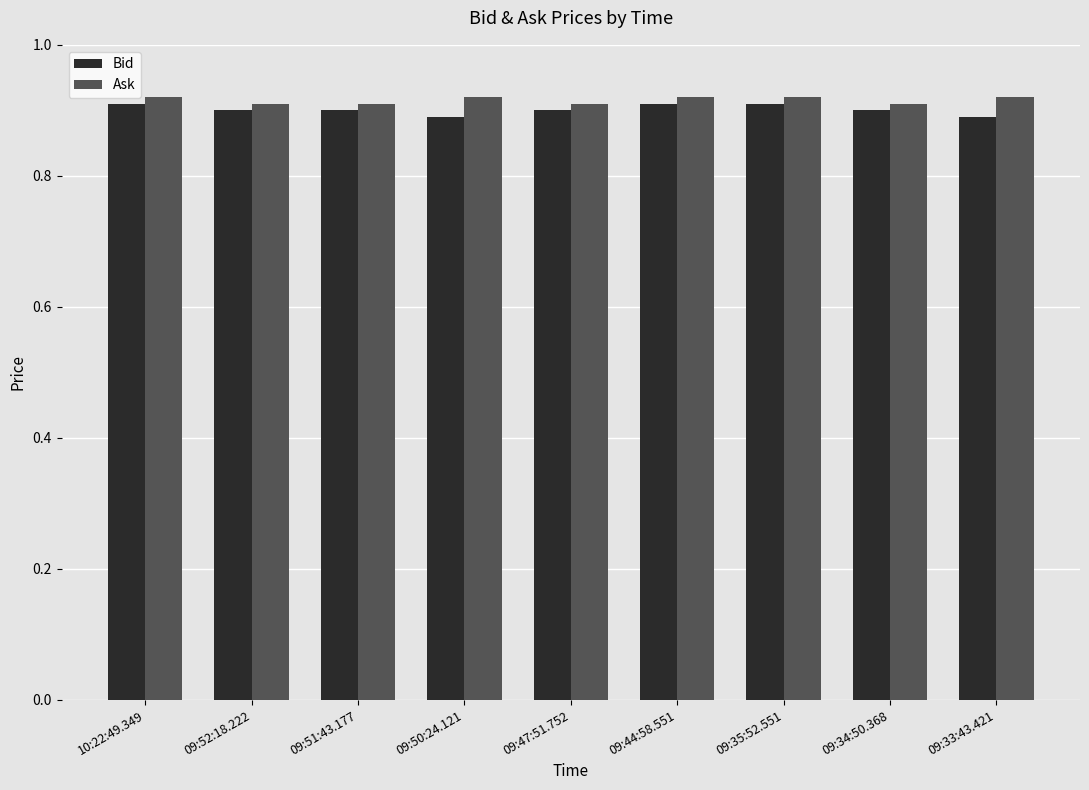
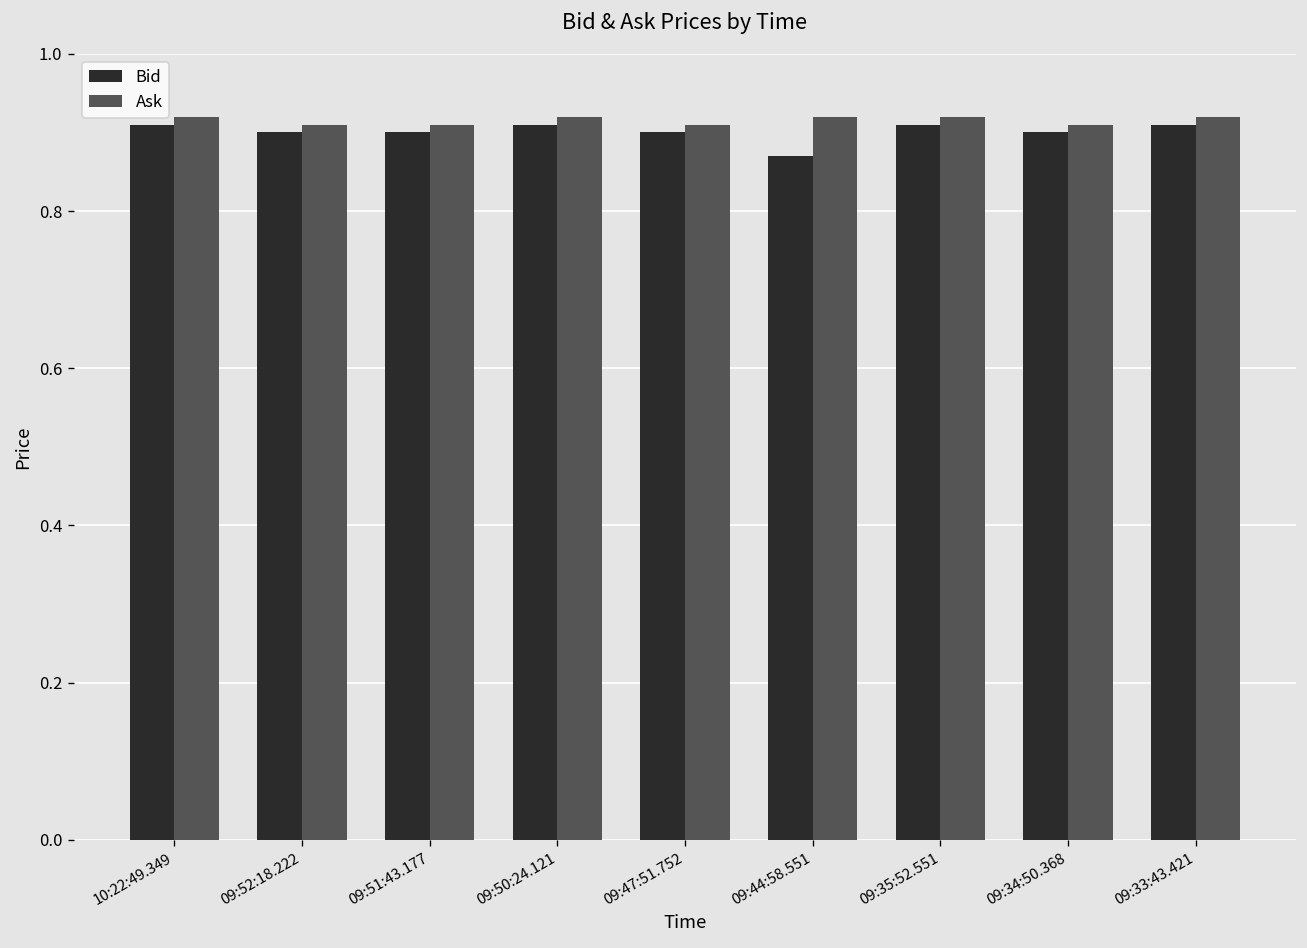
  {
    "Bid": {
      "10:22:49.349": 0.91,
      "09:52:18.222": 0.90,
      "09:51:43.177": 0.90,
-     "09:50:24.121": 0.89,
+     "09:50:24.121": 0.91,
      "09:47:51.752": 0.90,
-     "09:44:58.551": 0.91,
+     "09:44:58.551": 0.87,
      "09:35:52.551": 0.91,
      "09:34:50.368": 0.90,
-     "09:33:43.421": 0.89
+     "09:33:43.421": 0.91
    },
    "Ask": {
      "10:22:49.349": 0.92,
      "09:52:18.222": 0.91,
      "09:51:43.177": 0.91,
      "09:50:24.121": 0.92,
      "09:47:51.752": 0.91,
      "09:44:58.551": 0.92,
      "09:35:52.551": 0.92,
      "09:34:50.368": 0.91,
      "09:33:43.421": 0.92
    }
  }
